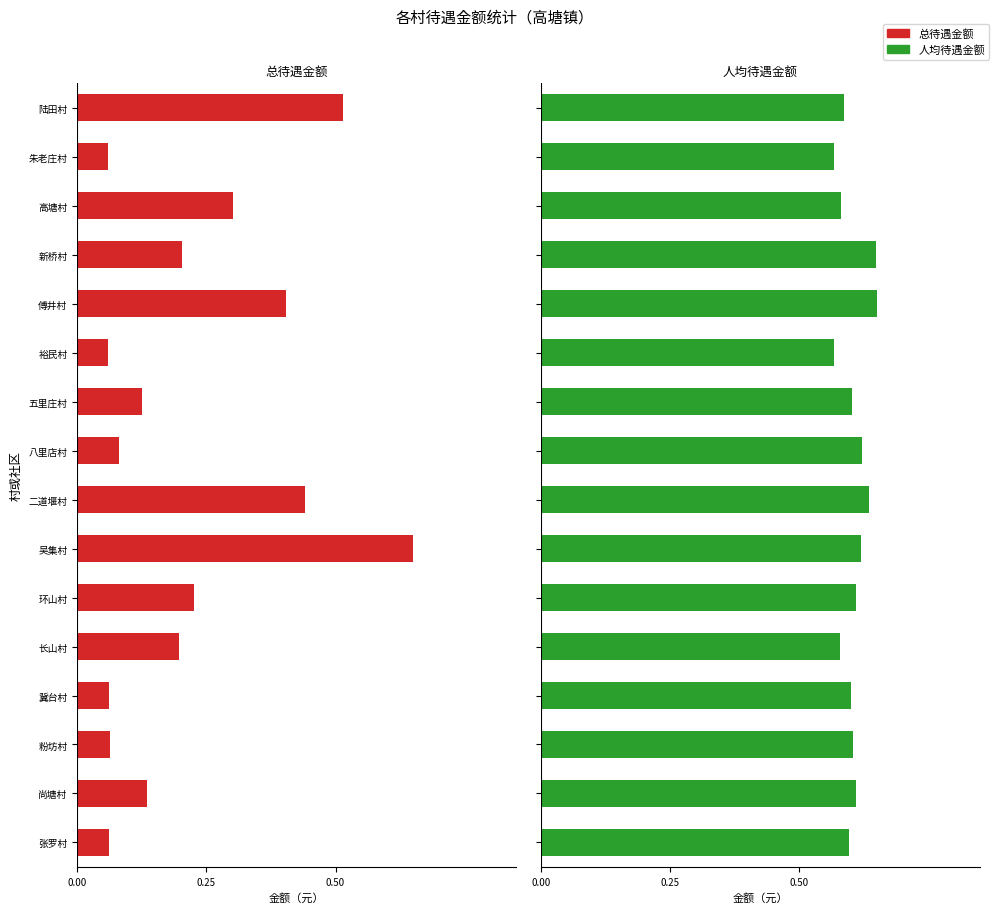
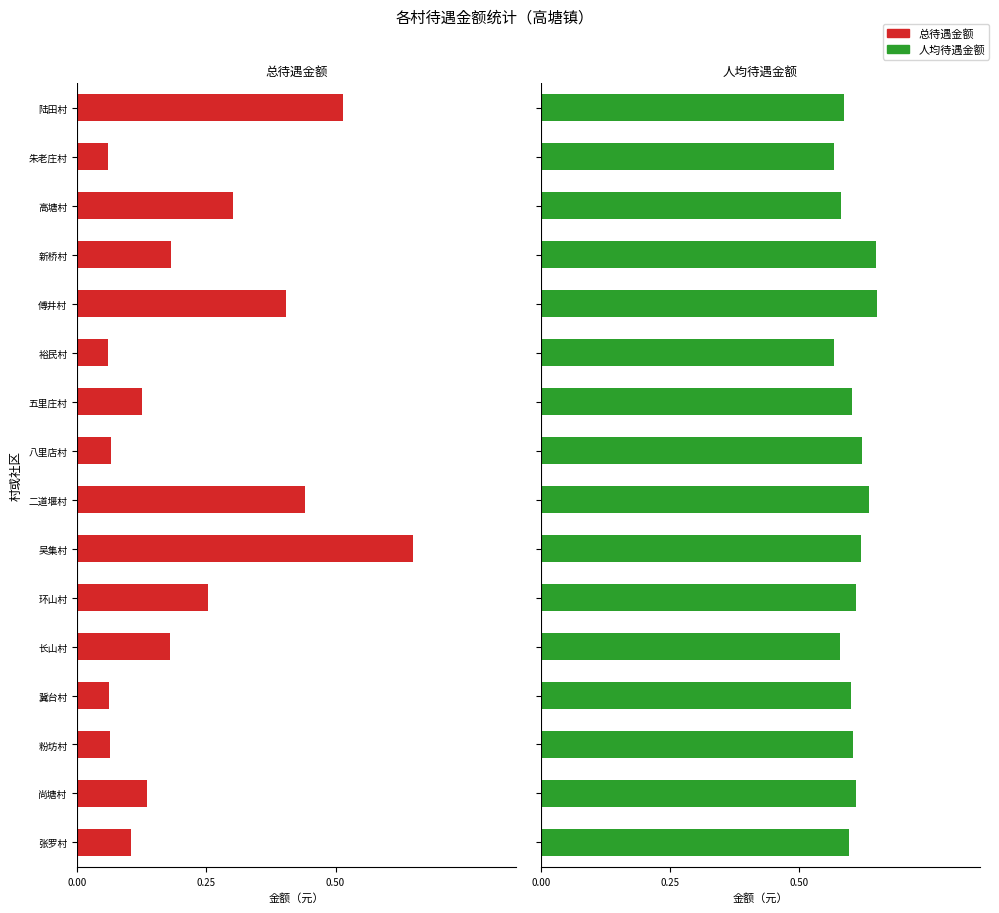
  {
    "总待遇金额": {
      "陆田村": 0.52,
      "朱老庄村": 0.06,
      "高塘村": 0.30,
-     "新桥村": 0.20,
+     "新桥村": 0.18,
      "傅井村": 0.40,
      "裕民村": 0.06,
      "五里庄村": 0.13,
-     "八里店村": 0.08,
+     "八里店村": 0.06,
      "二道堰村": 0.44,
      "吴集村": 0.65,
-     "环山村": 0.23,
-     "长山村": 0.20,
+     "环山村": 0.25,
+     "长山村": 0.18,
      "冀台村": 0.06,
      "粉坊村": 0.06,
      "尚塘村": 0.13,
-     "张罗村": 0.06
+     "张罗村": 0.10
    }
  }
